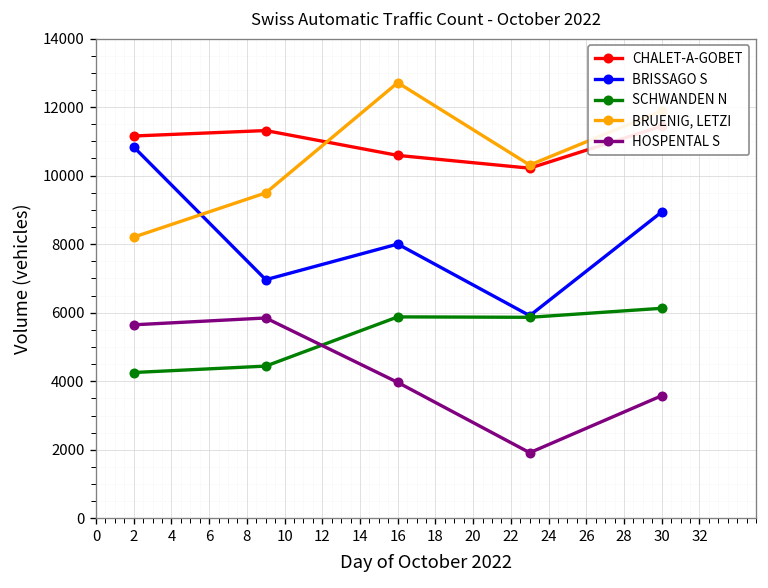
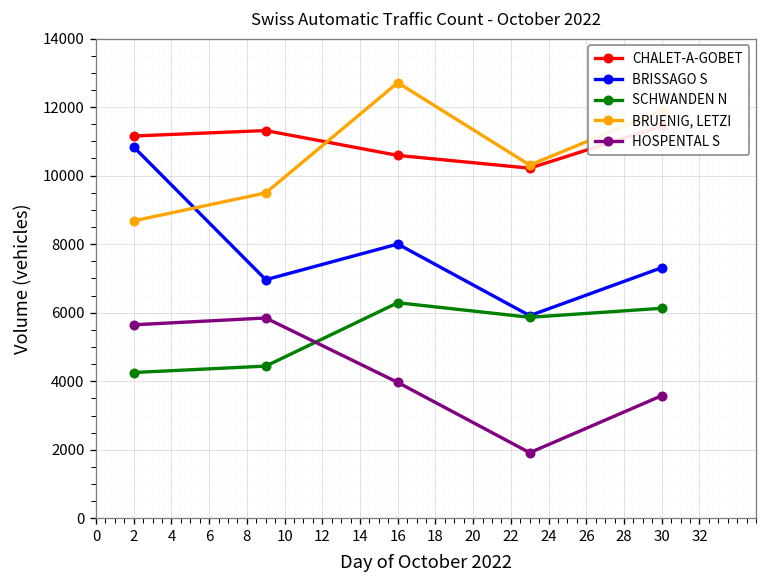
  {
    "CHALET-A-GOBET": {
      "2": 11200,
      "16": 10600
    },
    "BRISSAGO S": {
      "2": 10800,
      "16": 8000,
-     "30": 8900
+     "30": 7300
    },
    "SCHWANDEN N": {
      "2": 4300,
-     "16": 5900,
+     "16": 6300,
      "30": 6100
    },
    "BRUENIG, LETZI": {
-     "2": 8200,
+     "2": 8700,
      "16": 12700
    },
    "HOSPENTAL S": {
      "2": 5600,
      "16": 4000,
      "30": 3600
    }
  }
